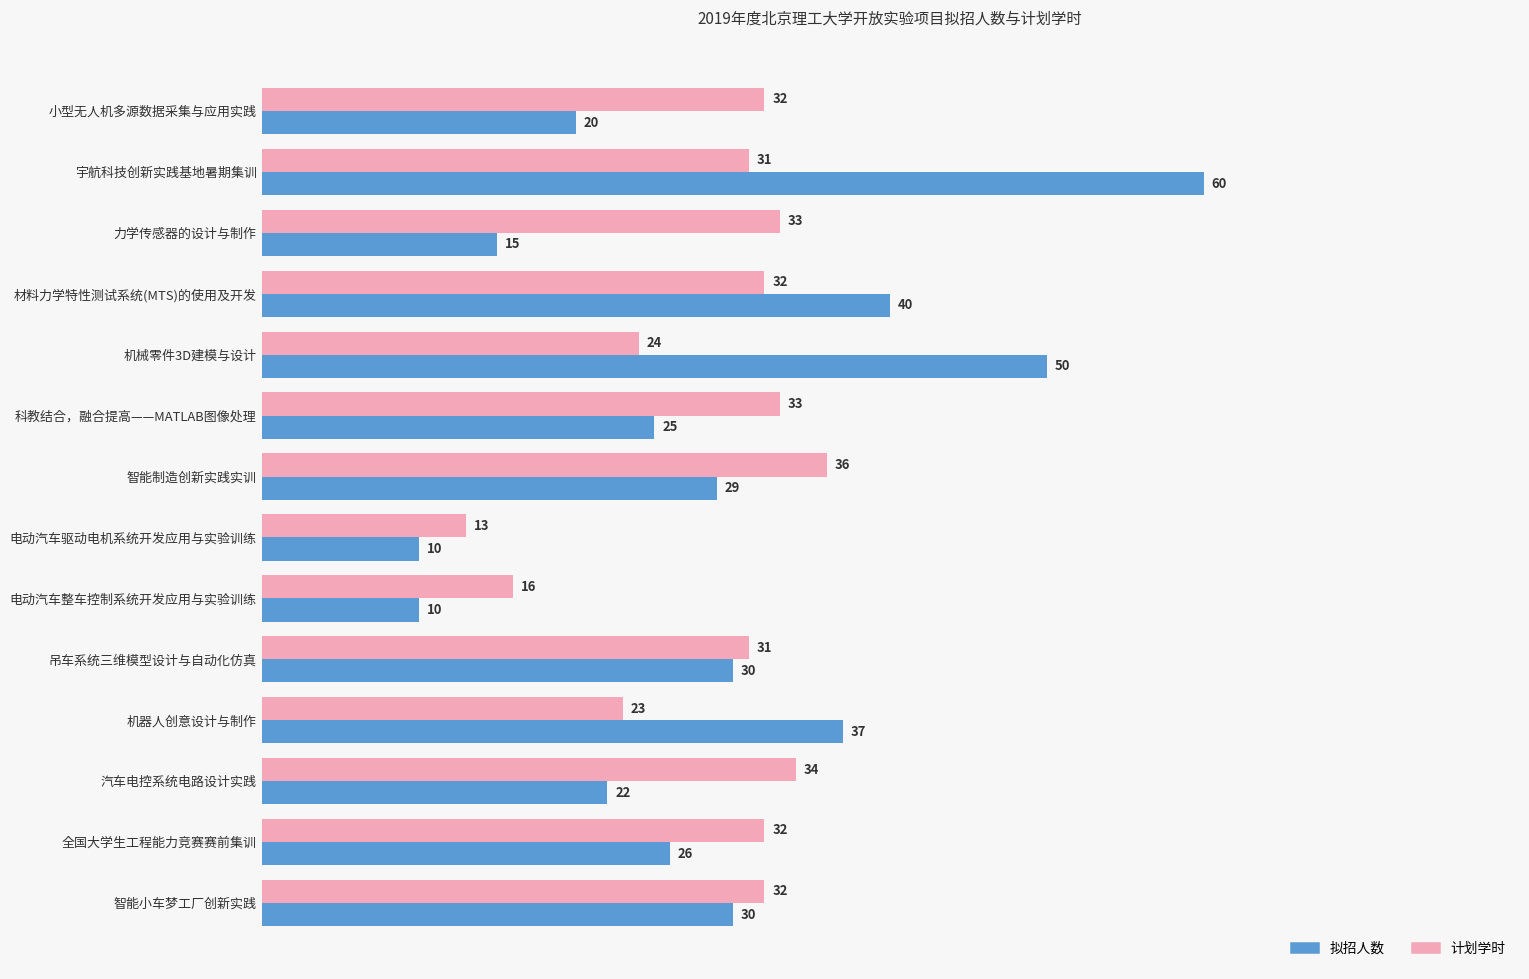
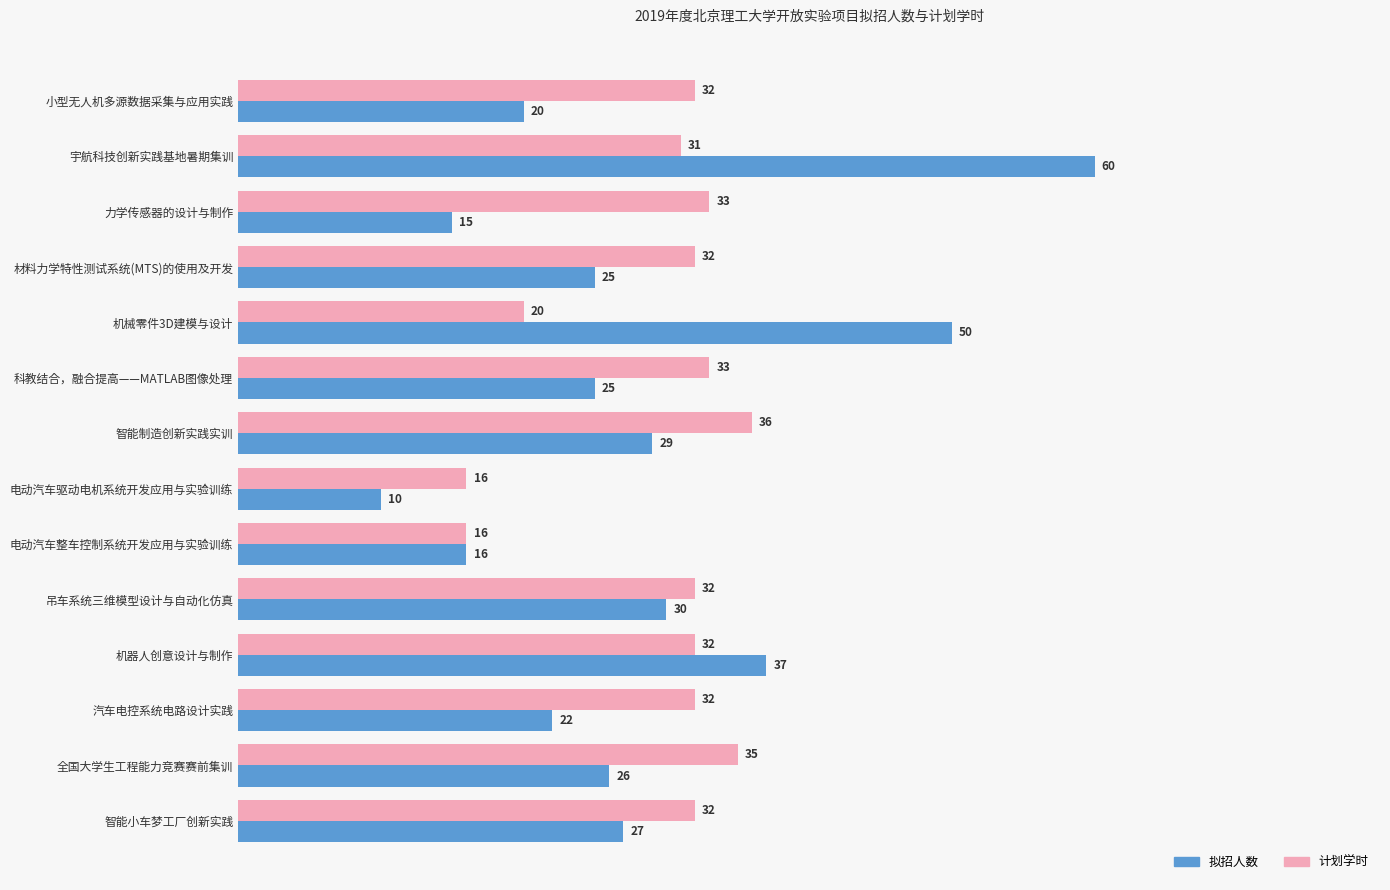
  {
    "拟招人数": {
      "小型无人机多源数据采集与应用实践": 20,
      "宇航科技创新实践基地暑期集训": 60,
      "力学传感器的设计与制作": 15,
-     "材料力学特性测试系统(MTS)的使用及开发": 40,
+     "材料力学特性测试系统(MTS)的使用及开发": 25,
      "机械零件3D建模与设计": 50,
      "科教结合，融合提高——MATLAB图像处理": 25,
      "智能制造创新实践实训": 29,
      "电动汽车驱动电机系统开发应用与实验训练": 10,
-     "电动汽车整车控制系统开发应用与实验训练": 10,
+     "电动汽车整车控制系统开发应用与实验训练": 16,
      "吊车系统三维模型设计与自动化仿真": 30,
      "机器人创意设计与制作": 37,
      "汽车电控系统电路设计实践": 22,
      "全国大学生工程能力竞赛赛前集训": 26,
-     "智能小车梦工厂创新实践": 30
+     "智能小车梦工厂创新实践": 27
    },
    "计划学时": {
      "小型无人机多源数据采集与应用实践": 32,
      "宇航科技创新实践基地暑期集训": 31,
      "力学传感器的设计与制作": 33,
      "材料力学特性测试系统(MTS)的使用及开发": 32,
-     "机械零件3D建模与设计": 24,
+     "机械零件3D建模与设计": 20,
      "科教结合，融合提高——MATLAB图像处理": 33,
      "智能制造创新实践实训": 36,
-     "电动汽车驱动电机系统开发应用与实验训练": 13,
+     "电动汽车驱动电机系统开发应用与实验训练": 16,
      "电动汽车整车控制系统开发应用与实验训练": 16,
-     "吊车系统三维模型设计与自动化仿真": 31,
-     "机器人创意设计与制作": 23,
-     "汽车电控系统电路设计实践": 34,
-     "全国大学生工程能力竞赛赛前集训": 32,
+     "吊车系统三维模型设计与自动化仿真": 32,
+     "机器人创意设计与制作": 32,
+     "汽车电控系统电路设计实践": 32,
+     "全国大学生工程能力竞赛赛前集训": 35,
      "智能小车梦工厂创新实践": 32
    }
  }
